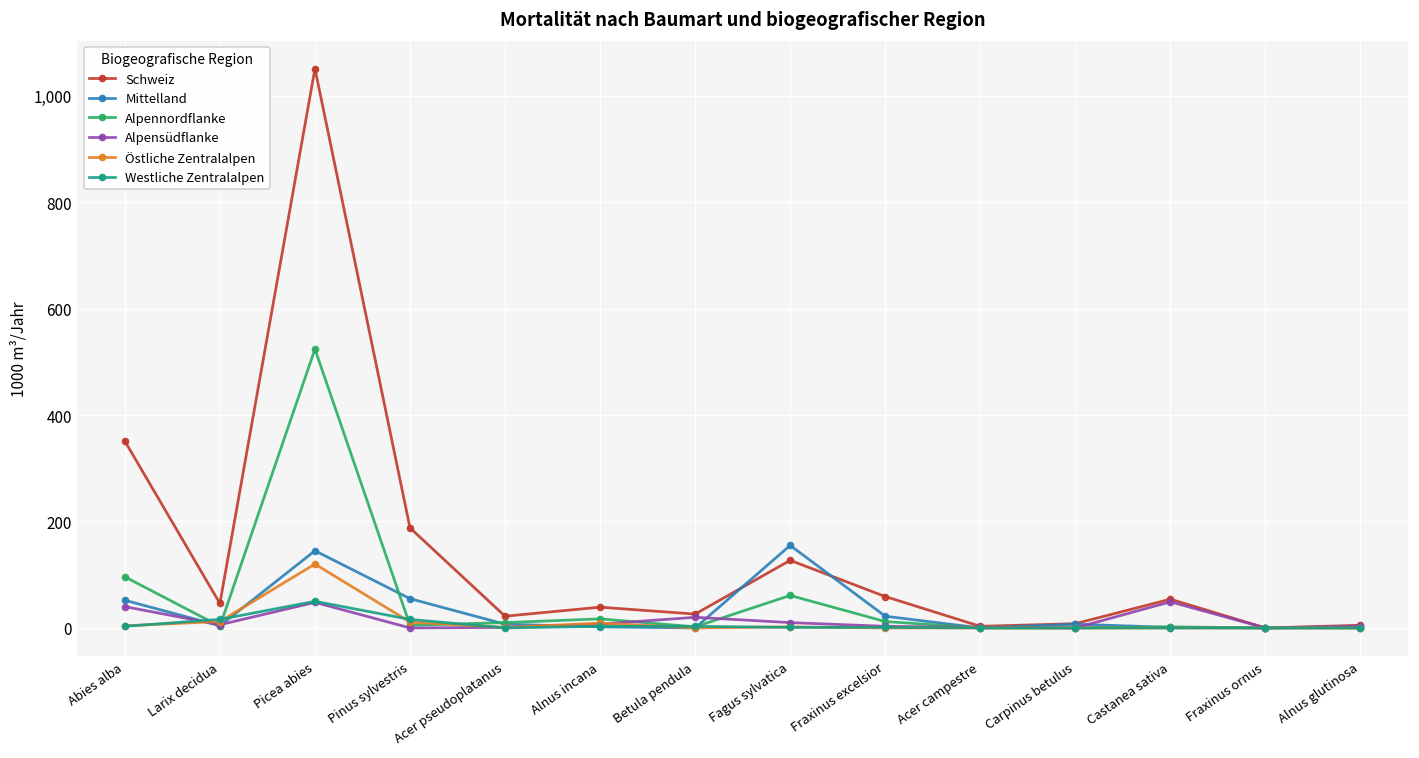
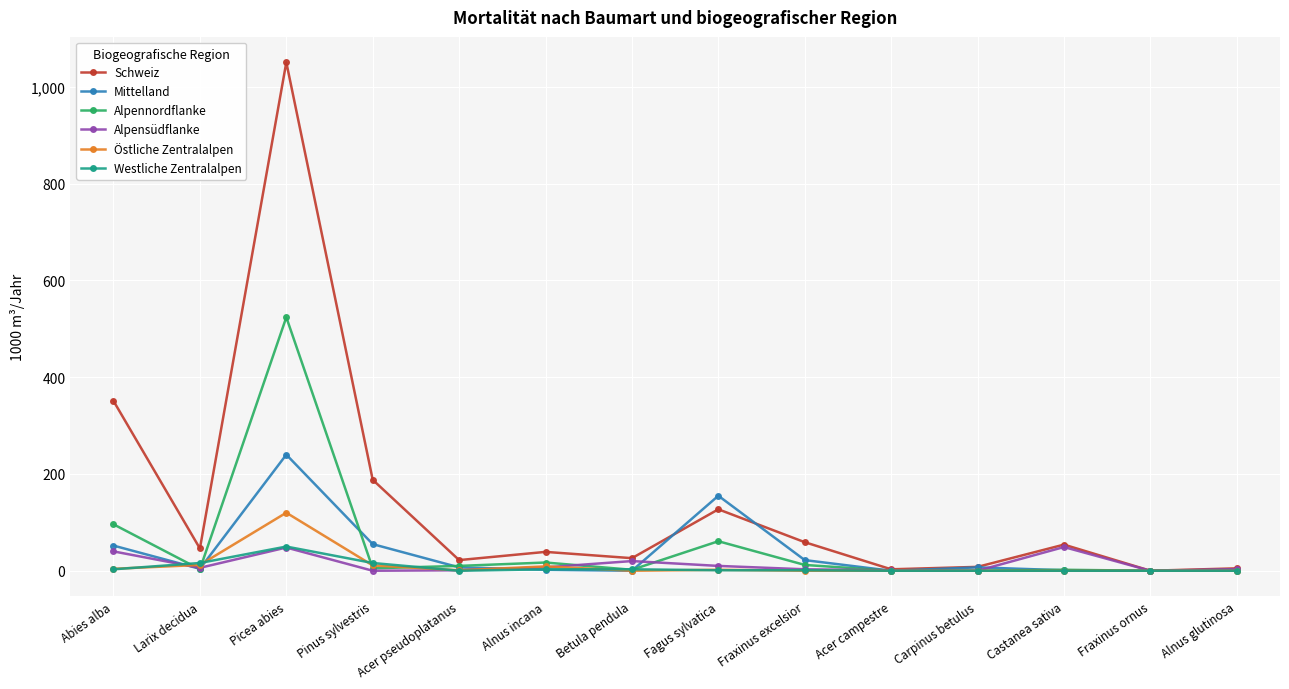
  {
    "Schweiz": {
      "Abies alba": "350",
      "Larix decidua": "50",
      "Picea abies": "1,050",
      "Pinus sylvestris": "190",
      "Acer pseudoplatanus": "20",
      "Alnus incana": "40",
      "Betula pendula": "30",
      "Fagus sylvatica": "130",
      "Fraxinus excelsior": "60"
    },
    "Mittelland": {
      "Abies alba": "50",
-     "Picea abies": "150",
+     "Picea abies": "240",
      "Pinus sylvestris": "60",
      "Fagus sylvatica": "160",
      "Fraxinus excelsior": "20"
    },
    "Alpensüdflanke": {
      "Abies alba": "40",
      "Betula pendula": "20",
      "Fagus sylvatica": "10"
    },
    "Östliche Zentralalpen": {
      "Picea abies": "120"
    }
  }
